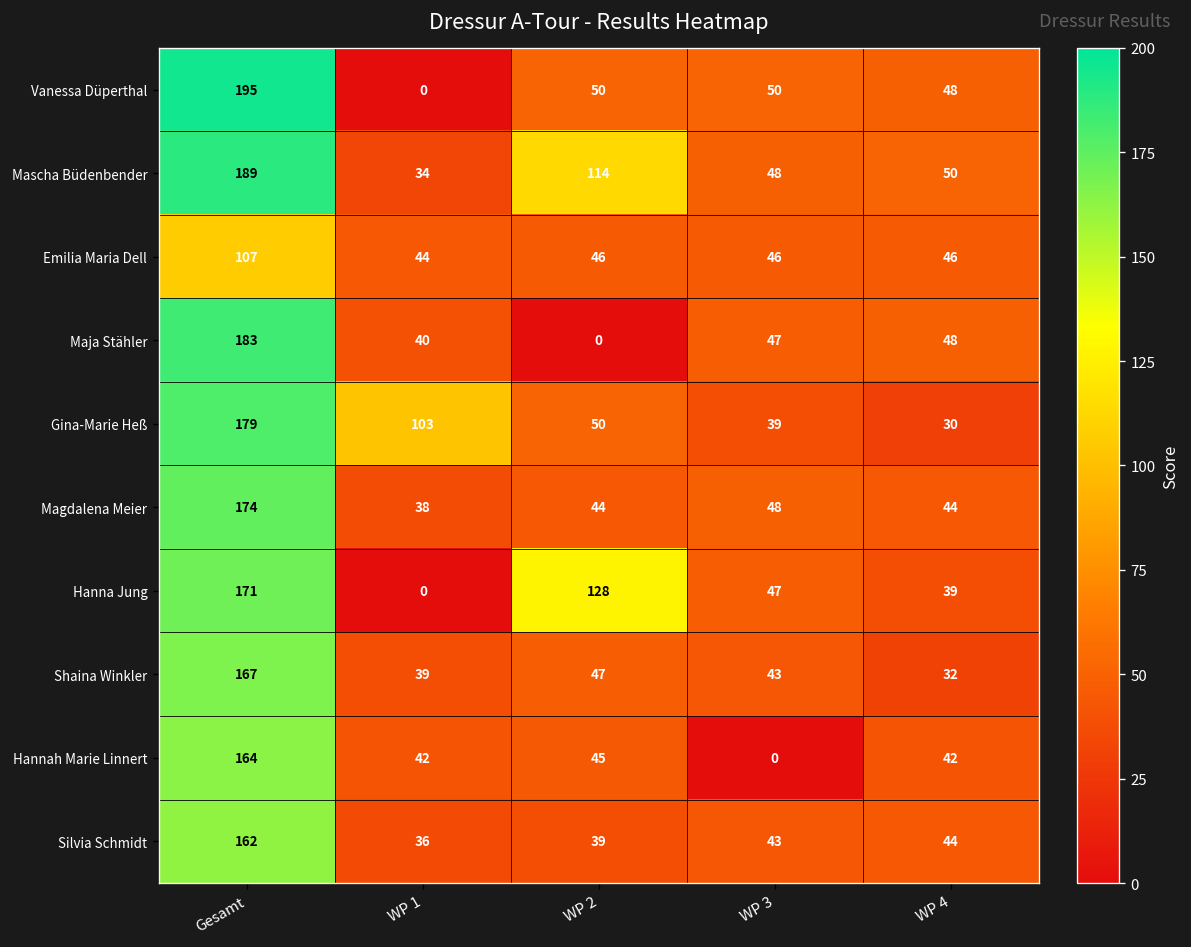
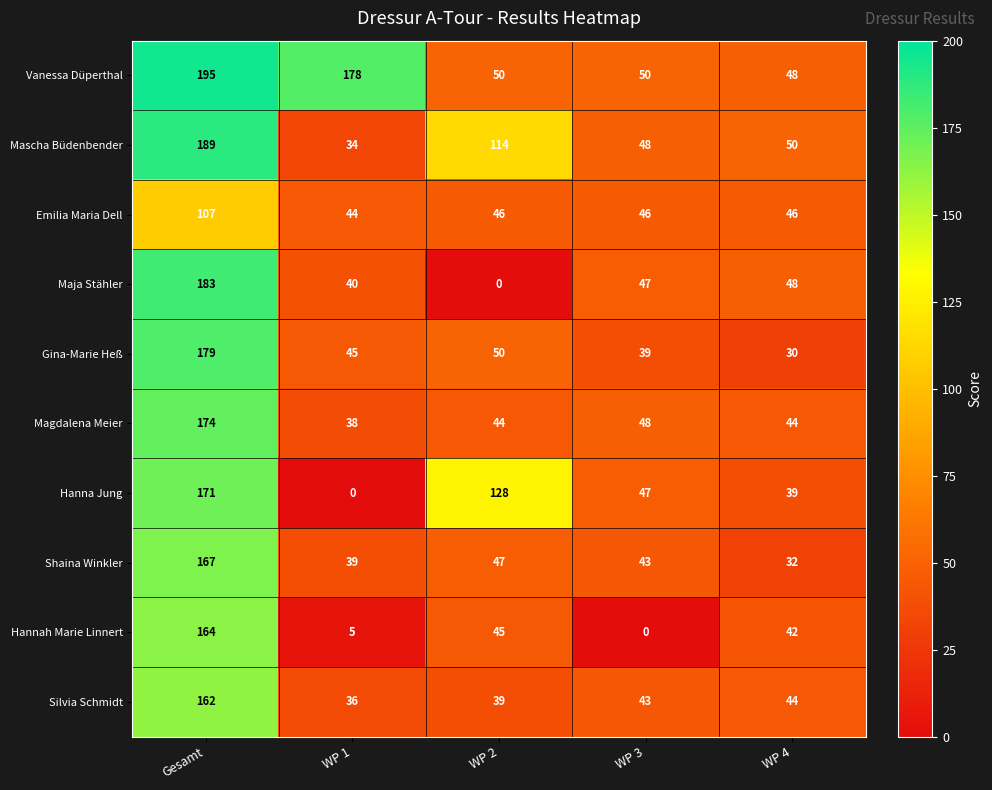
  {
    "Vanessa Düperthal": {
      "Gesamt": 195,
-     "WP 1": 0,
+     "WP 1": 178,
      "WP 2": 50,
      "WP 3": 50,
      "WP 4": 48
    },
    "Mascha Büdenbender": {
      "Gesamt": 189,
      "WP 1": 34,
      "WP 2": 114,
      "WP 3": 48,
      "WP 4": 50
    },
    "Emilia Maria Dell": {
      "Gesamt": 107,
      "WP 1": 44,
      "WP 2": 46,
      "WP 3": 46,
      "WP 4": 46
    },
    "Maja Stähler": {
      "Gesamt": 183,
      "WP 1": 40,
      "WP 2": 0,
      "WP 3": 47,
      "WP 4": 48
    },
    "Gina-Marie Heß": {
      "Gesamt": 179,
-     "WP 1": 103,
+     "WP 1": 45,
      "WP 2": 50,
      "WP 3": 39,
      "WP 4": 30
    },
    "Magdalena Meier": {
      "Gesamt": 174,
      "WP 1": 38,
      "WP 2": 44,
      "WP 3": 48,
      "WP 4": 44
    },
    "Hanna Jung": {
      "Gesamt": 171,
      "WP 1": 0,
      "WP 2": 128,
      "WP 3": 47,
      "WP 4": 39
    },
    "Shaina Winkler": {
      "Gesamt": 167,
      "WP 1": 39,
      "WP 2": 47,
      "WP 3": 43,
      "WP 4": 32
    },
    "Hannah Marie Linnert": {
      "Gesamt": 164,
-     "WP 1": 42,
+     "WP 1": 5,
      "WP 2": 45,
      "WP 3": 0,
      "WP 4": 42
    },
    "Silvia Schmidt": {
      "Gesamt": 162,
      "WP 1": 36,
      "WP 2": 39,
      "WP 3": 43,
      "WP 4": 44
    }
  }
